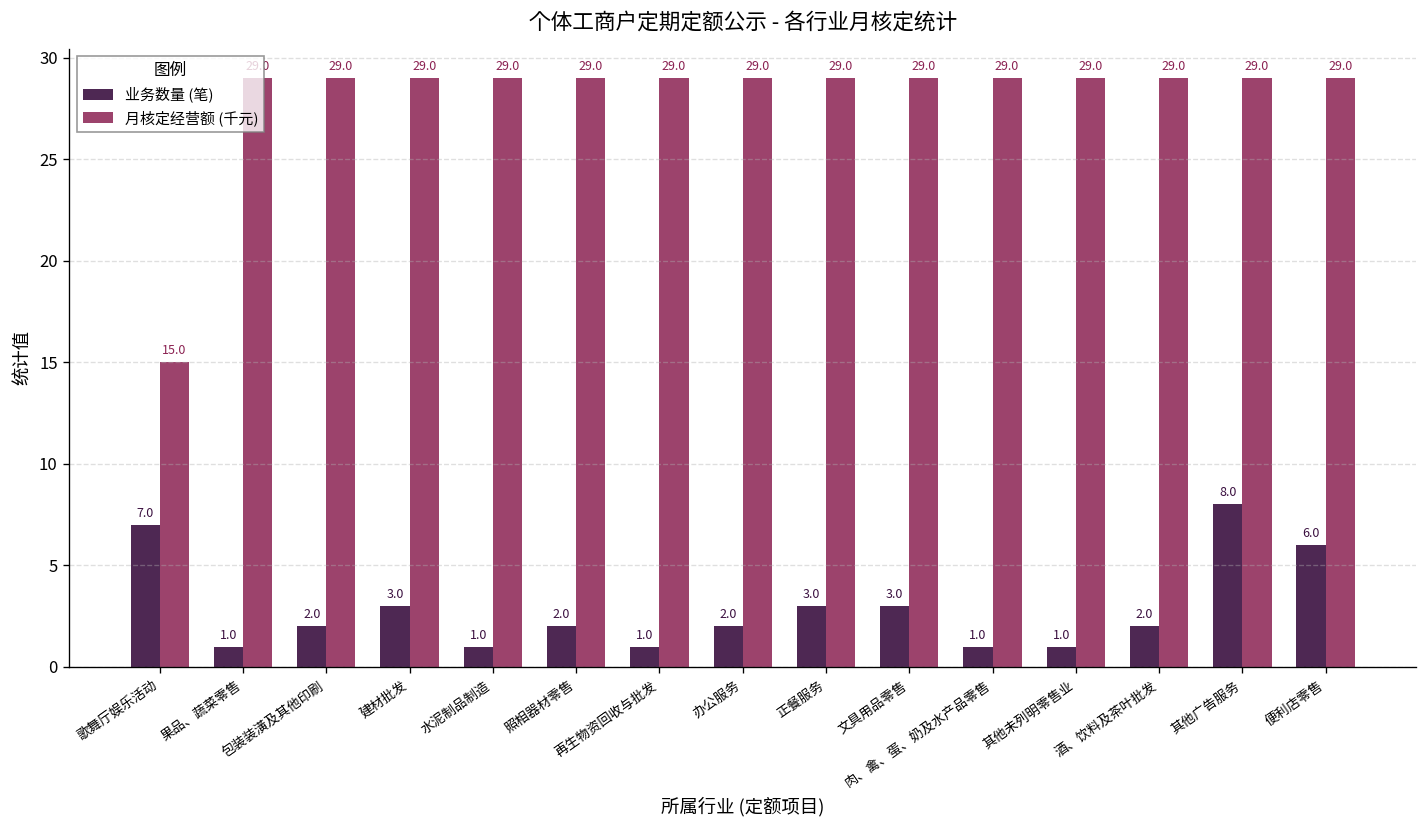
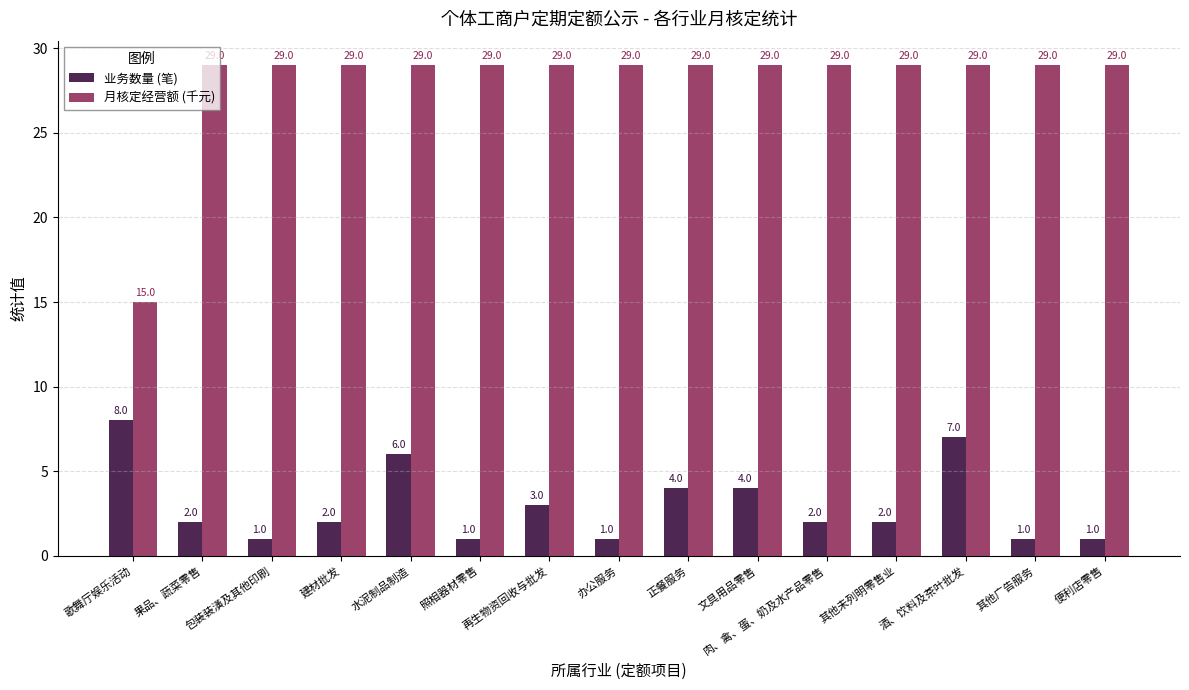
  {
    "业务数量 (笔)": {
-     "歌舞厅娱乐活动": 7.0,
-     "果品、蔬菜零售": 1.0,
-     "包装装潢及其他印刷": 2.0,
-     "建材批发": 3.0,
-     "水泥制品制造": 1.0,
-     "照相器材零售": 2.0,
-     "再生物资回收与批发": 1.0,
-     "办公服务": 2.0,
-     "正餐服务": 3.0,
-     "文具用品零售": 3.0,
-     "肉、禽、蛋、奶及水产品零售": 1.0,
-     "其他未列明零售业": 1.0,
-     "酒、饮料及茶叶批发": 2.0,
-     "其他广告服务": 8.0,
-     "便利店零售": 6.0
+     "歌舞厅娱乐活动": 8.0,
+     "果品、蔬菜零售": 2.0,
+     "包装装潢及其他印刷": 1.0,
+     "建材批发": 2.0,
+     "水泥制品制造": 6.0,
+     "照相器材零售": 1.0,
+     "再生物资回收与批发": 3.0,
+     "办公服务": 1.0,
+     "正餐服务": 4.0,
+     "文具用品零售": 4.0,
+     "肉、禽、蛋、奶及水产品零售": 2.0,
+     "其他未列明零售业": 2.0,
+     "酒、饮料及茶叶批发": 7.0,
+     "其他广告服务": 1.0,
+     "便利店零售": 1.0
    },
    "月核定经营额 (千元)": {
      "歌舞厅娱乐活动": 15.0,
      "包装装潢及其他印刷": 29.0,
      "建材批发": 29.0,
      "水泥制品制造": 29.0,
      "照相器材零售": 29.0,
      "再生物资回收与批发": 29.0,
      "办公服务": 29.0,
      "正餐服务": 29.0,
      "文具用品零售": 29.0,
      "肉、禽、蛋、奶及水产品零售": 29.0,
      "其他未列明零售业": 29.0,
      "酒、饮料及茶叶批发": 29.0,
      "其他广告服务": 29.0,
      "便利店零售": 29.0
    }
  }
